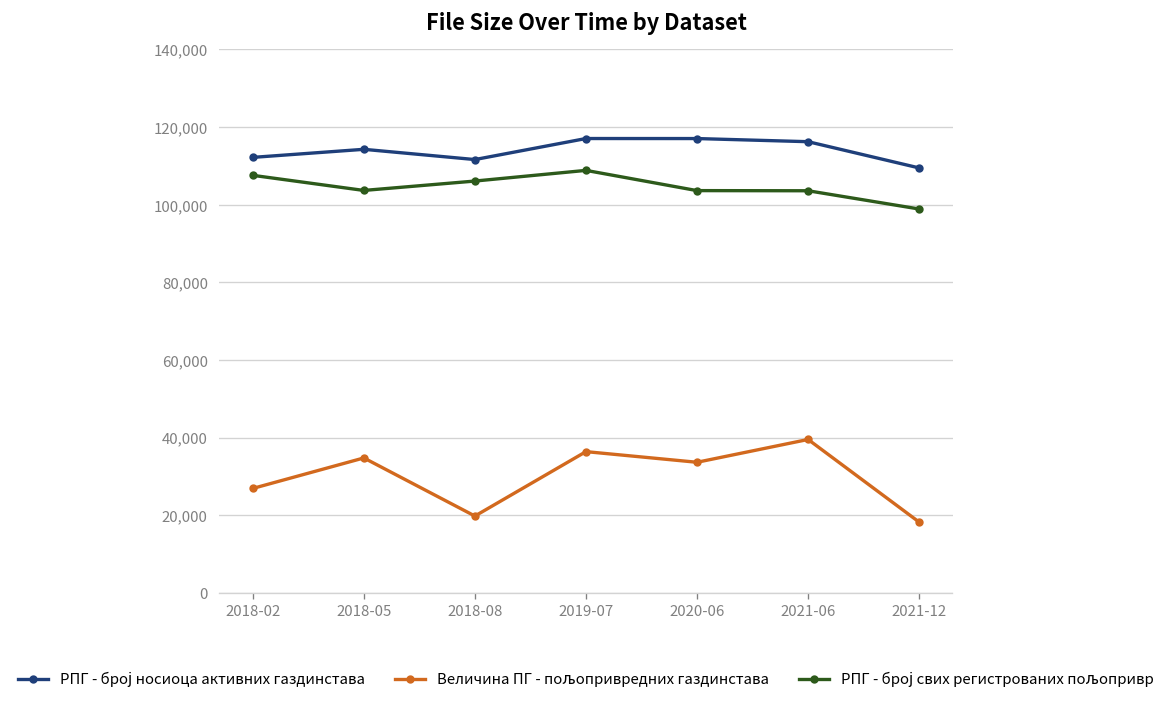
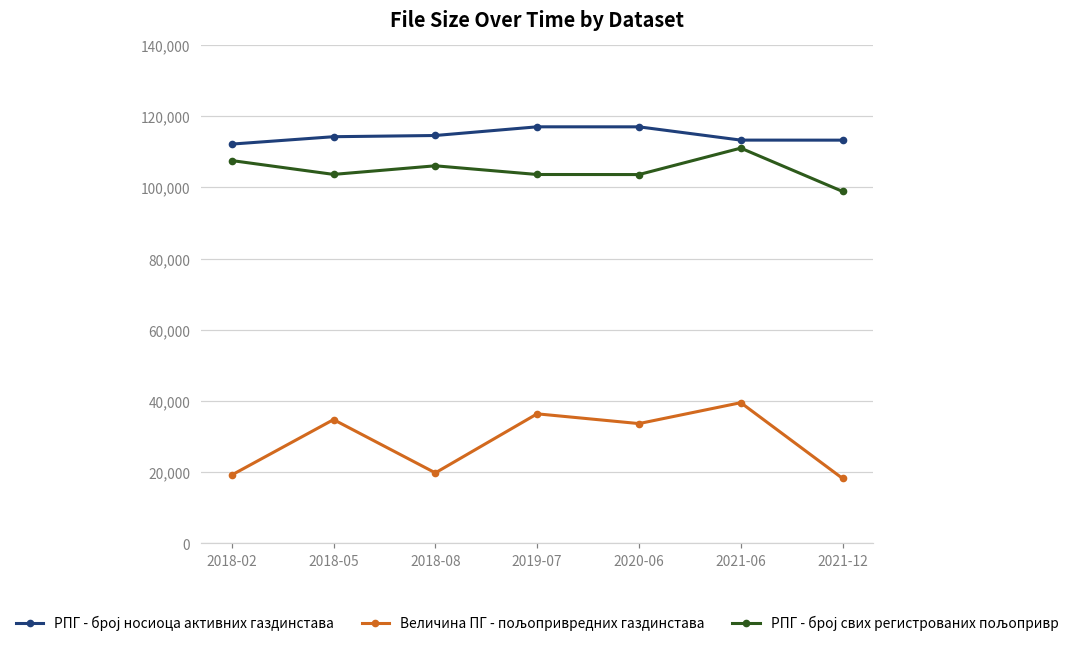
  {
    "РПГ - број носиоца активних газдинстава": {
      "2018-02": "112,000",
      "2018-05": "114,000",
-     "2018-08": "112,000",
+     "2018-08": "115,000",
      "2019-07": "117,000",
      "2020-06": "117,000",
-     "2021-06": "116,000",
-     "2021-12": "109,000"
+     "2021-06": "113,000",
+     "2021-12": "113,000"
    },
    "Величина ПГ - пољопривредних газдинстава": {
-     "2018-02": "27,000",
+     "2018-02": "19,000",
      "2018-05": "35,000",
      "2018-08": "20,000",
      "2019-07": "36,000",
      "2020-06": "34,000",
      "2021-06": "40,000",
      "2021-12": "18,000"
    },
    "РПГ - број свих регистрованих пољопривр": {
      "2018-02": "108,000",
      "2018-05": "104,000",
      "2018-08": "106,000",
-     "2019-07": "109,000",
+     "2019-07": "104,000",
      "2020-06": "104,000",
-     "2021-06": "104,000",
+     "2021-06": "111,000",
      "2021-12": "99,000"
    }
  }
